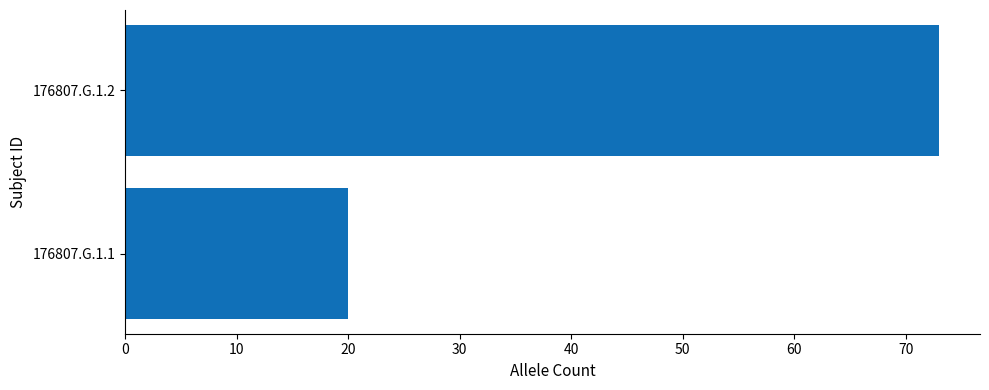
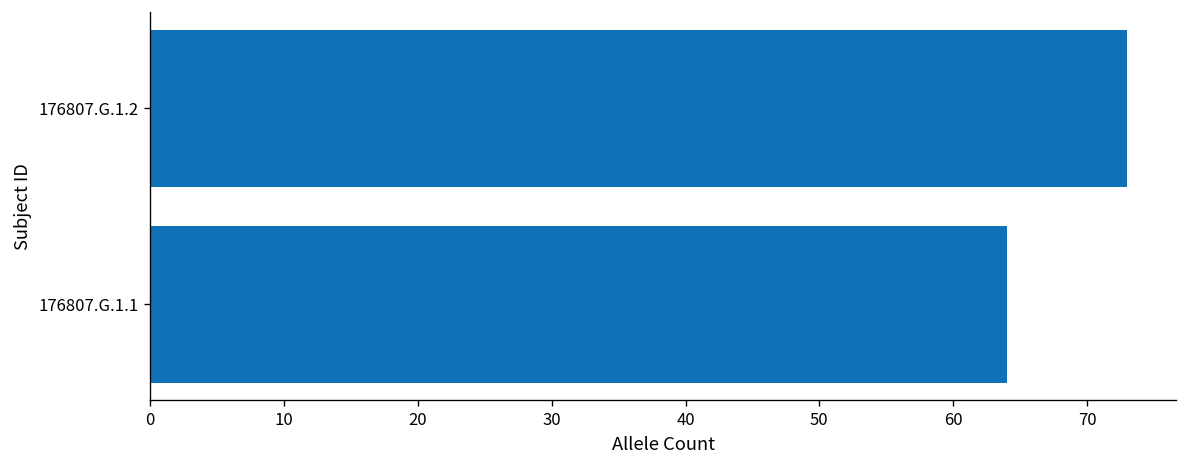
  {
    "176807.G.1.2": 73,
-   "176807.G.1.1": 20
+   "176807.G.1.1": 64
  }
